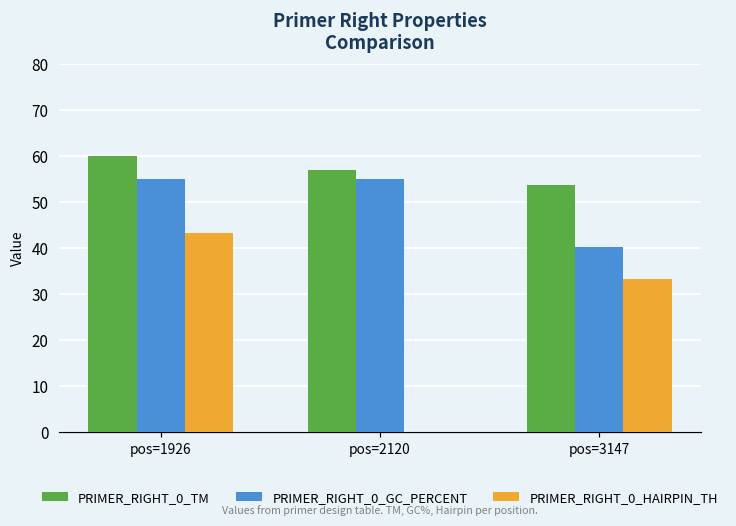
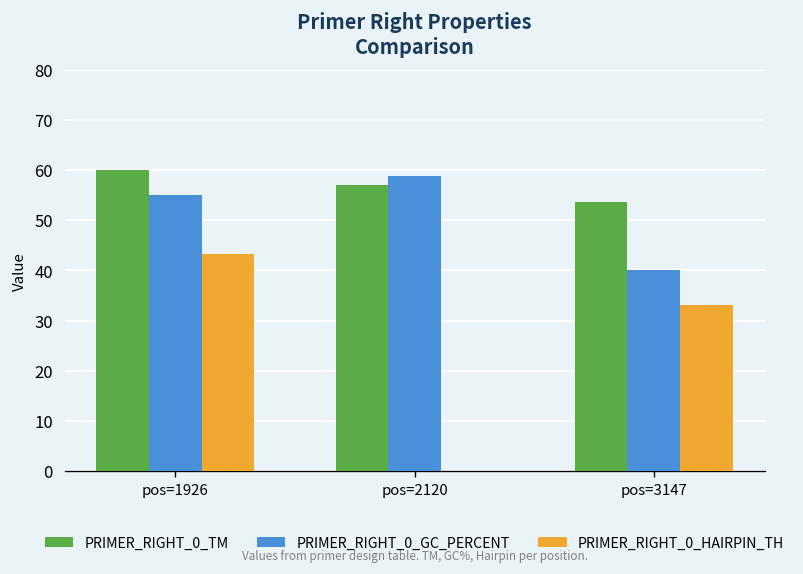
  {
    "PRIMER_RIGHT_0_TM": {
      "pos=1926": 60,
      "pos=2120": 57,
      "pos=3147": 54
    },
    "PRIMER_RIGHT_0_GC_PERCENT": {
      "pos=1926": 55,
-     "pos=2120": 55,
+     "pos=2120": 59,
      "pos=3147": 40
    },
    "PRIMER_RIGHT_0_HAIRPIN_TH": {
      "pos=1926": 43,
      "pos=2120": 0,
      "pos=3147": 33
    }
  }
